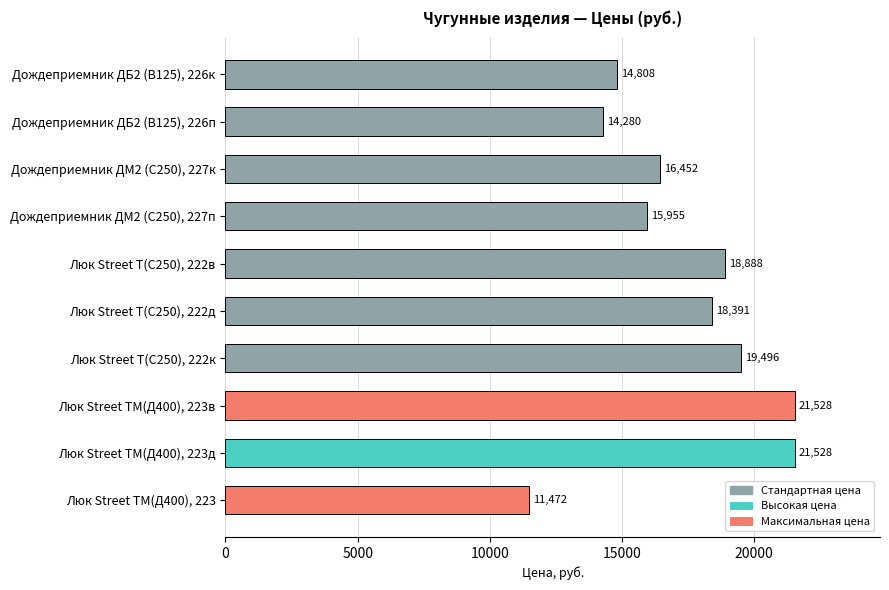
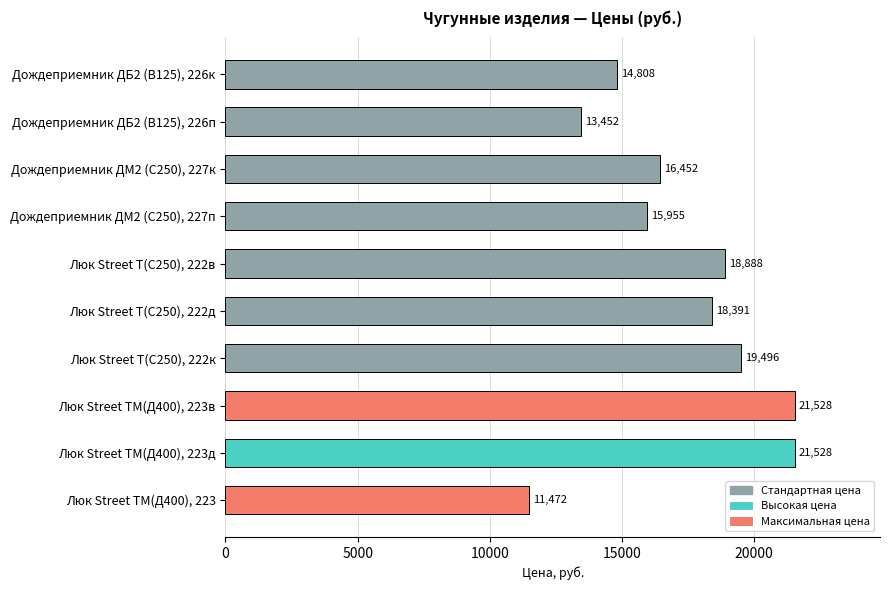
  {
    "Дождеприемник ДБ2 (В125), 226к": "14,808",
-   "Дождеприемник ДБ2 (В125), 226п": "14,280",
+   "Дождеприемник ДБ2 (В125), 226п": "13,452",
    "Дождеприемник ДМ2 (С250), 227к": "16,452",
    "Дождеприемник ДМ2 (С250), 227п": "15,955",
    "Люк Street Т(C250), 222в": "18,888",
    "Люк Street Т(C250), 222д": "18,391",
    "Люк Street Т(C250), 222к": "19,496",
    "Люк Street ТМ(Д400), 223в": "21,528",
    "Люк Street ТМ(Д400), 223д": "21,528",
    "Люк Street ТМ(Д400), 223": "11,472"
  }
